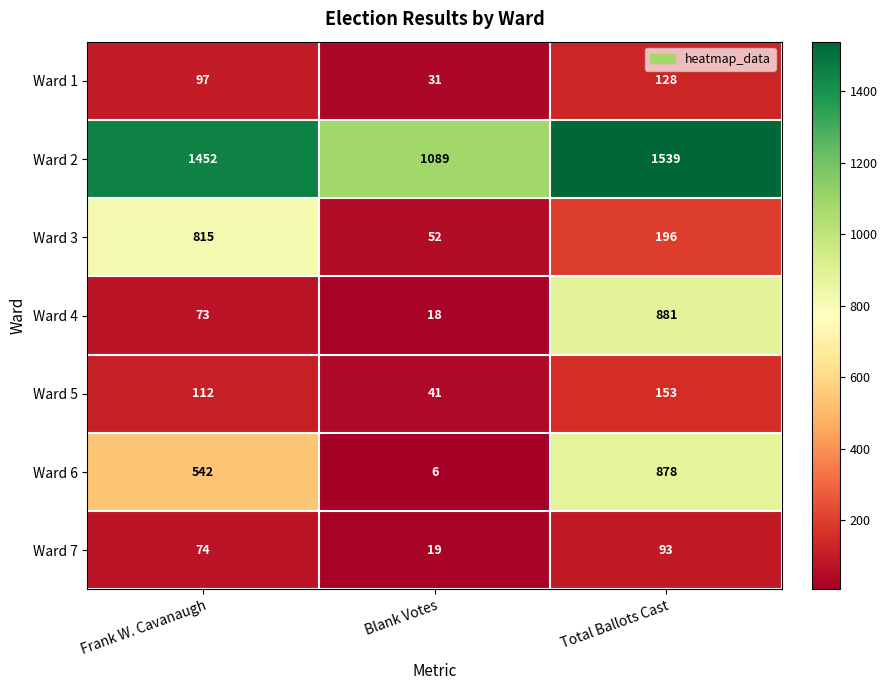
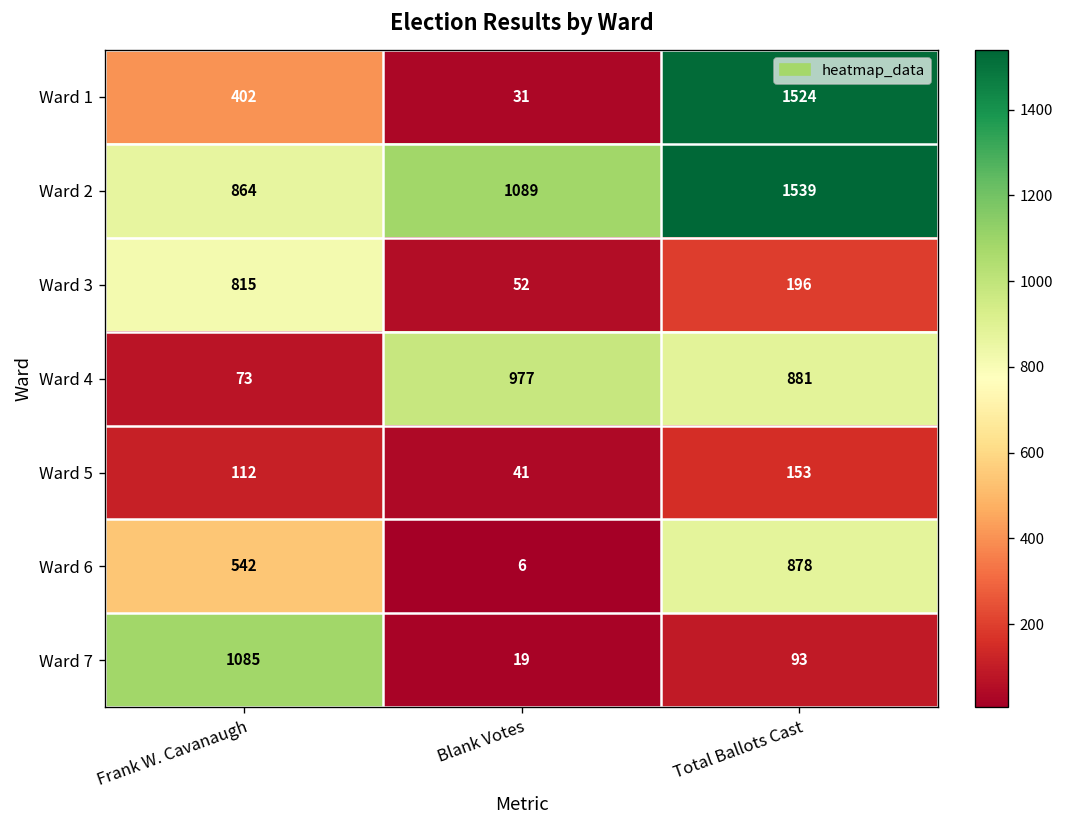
  {
    "Ward 1": {
-     "Frank W. Cavanaugh": 97,
+     "Frank W. Cavanaugh": 402,
      "Blank Votes": 31,
-     "Total Ballots Cast": 128
+     "Total Ballots Cast": 1524
    },
    "Ward 2": {
-     "Frank W. Cavanaugh": 1452,
+     "Frank W. Cavanaugh": 864,
      "Blank Votes": 1089,
      "Total Ballots Cast": 1539
    },
    "Ward 3": {
      "Frank W. Cavanaugh": 815,
      "Blank Votes": 52,
      "Total Ballots Cast": 196
    },
    "Ward 4": {
      "Frank W. Cavanaugh": 73,
-     "Blank Votes": 18,
+     "Blank Votes": 977,
      "Total Ballots Cast": 881
    },
    "Ward 5": {
      "Frank W. Cavanaugh": 112,
      "Blank Votes": 41,
      "Total Ballots Cast": 153
    },
    "Ward 6": {
      "Frank W. Cavanaugh": 542,
      "Blank Votes": 6,
      "Total Ballots Cast": 878
    },
    "Ward 7": {
-     "Frank W. Cavanaugh": 74,
+     "Frank W. Cavanaugh": 1085,
      "Blank Votes": 19,
      "Total Ballots Cast": 93
    }
  }
